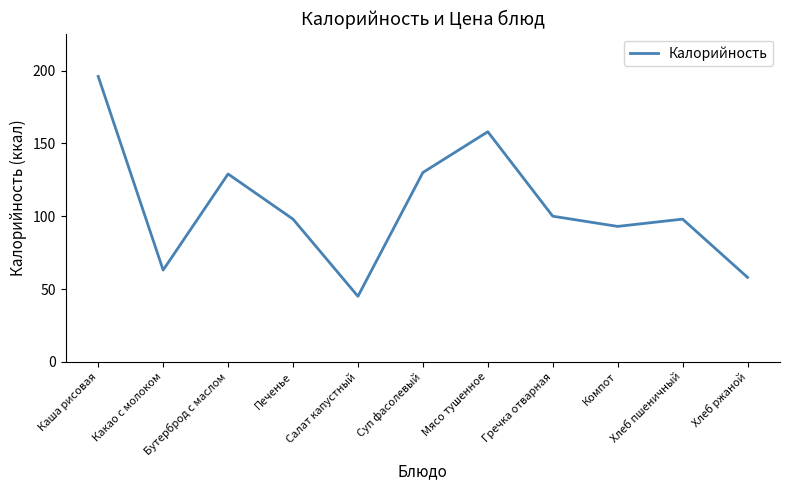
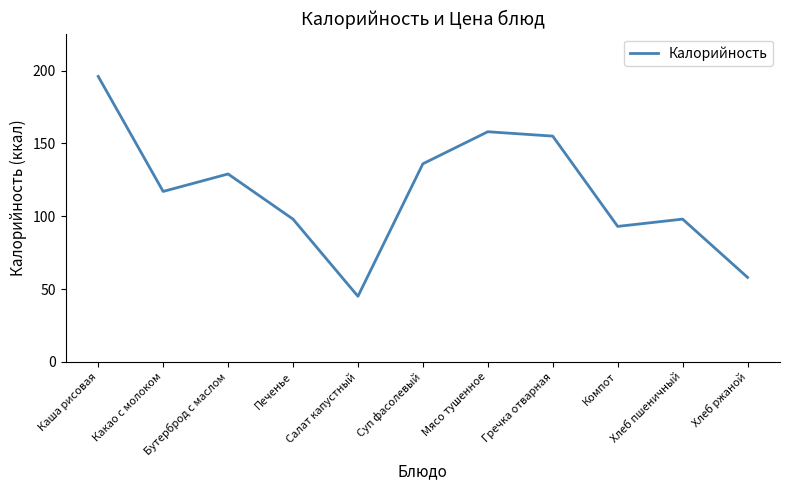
  {
    "Каша рисовая": 196,
-   "Какао с молоком": 63,
+   "Какао с молоком": 117,
    "Бутерброд с маслом": 129,
    "Печенье": 98,
    "Салат капустный": 45,
-   "Суп фасолевый": 130,
+   "Суп фасолевый": 136,
    "Мясо тушенное": 158,
-   "Гречка отварная": 100,
+   "Гречка отварная": 155,
    "Компот": 93,
    "Хлеб пшеничный": 98,
    "Хлеб ржаной": 58
  }
